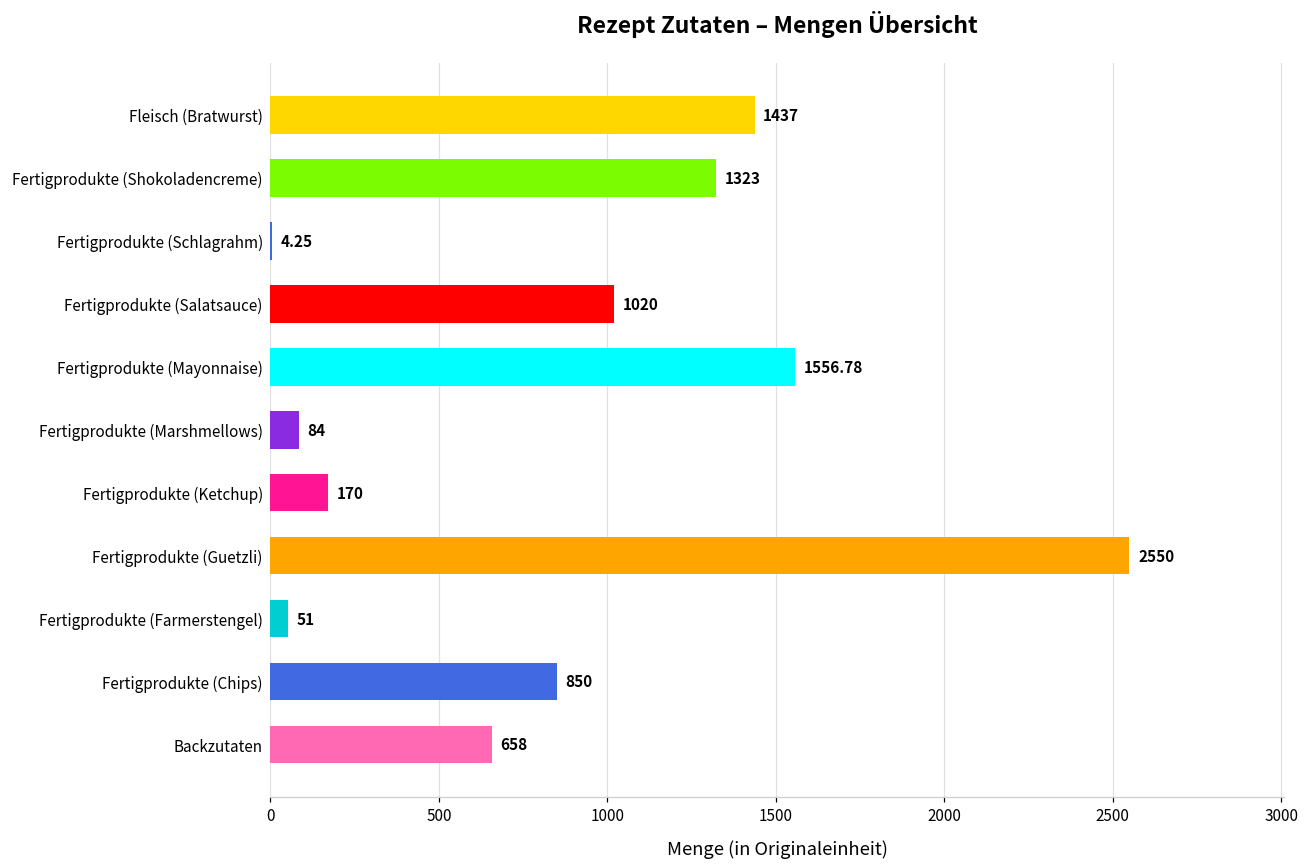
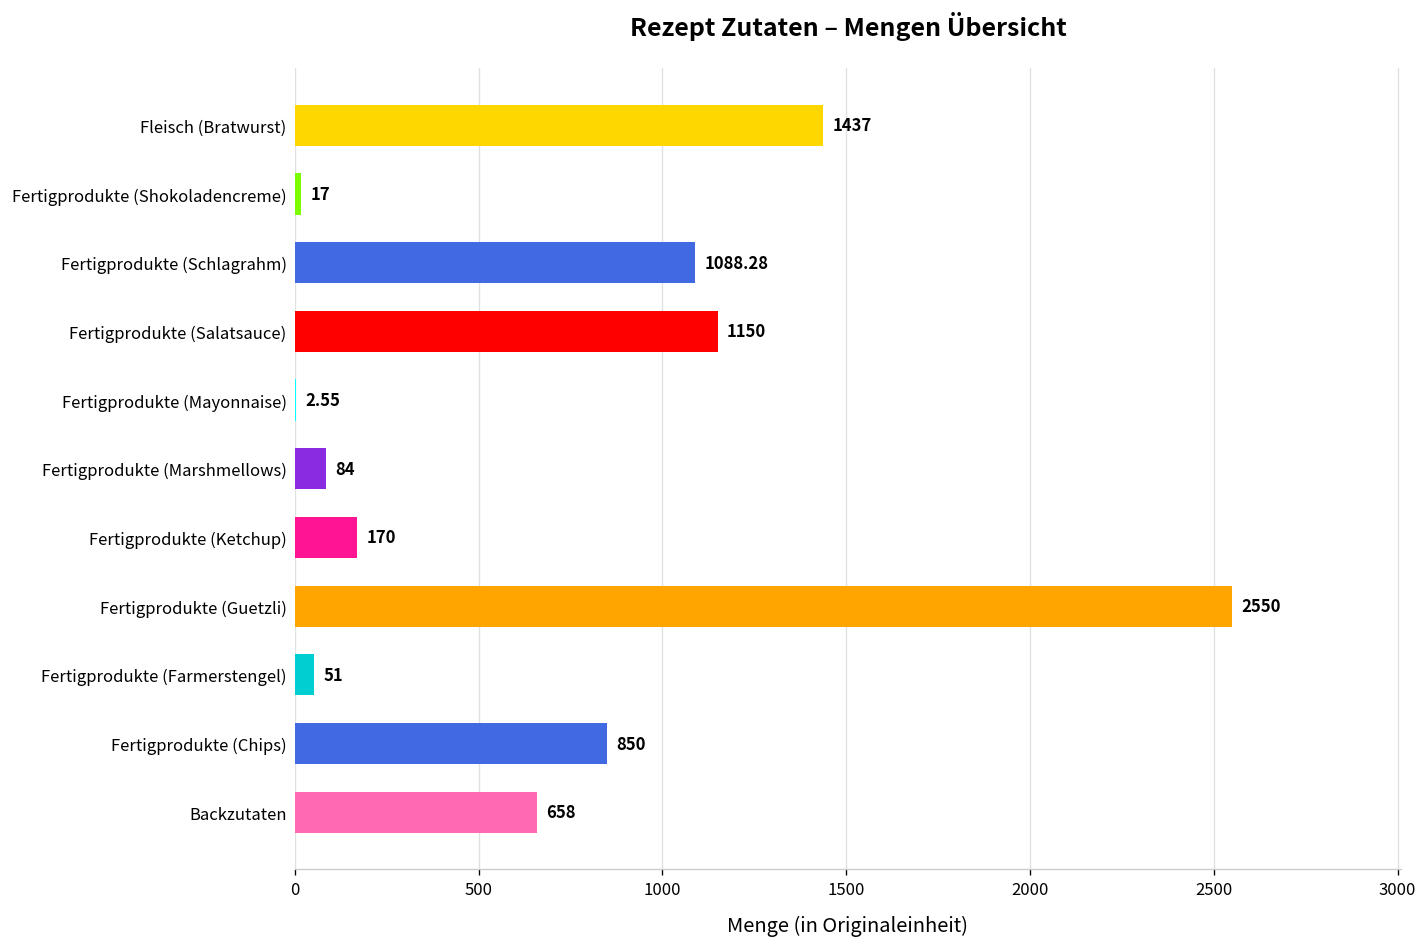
  {
    "Fleisch (Bratwurst)": 1437,
-   "Fertigprodukte (Shokoladencreme)": 1323,
-   "Fertigprodukte (Schlagrahm)": 4.25,
-   "Fertigprodukte (Salatsauce)": 1020,
-   "Fertigprodukte (Mayonnaise)": 1556.78,
+   "Fertigprodukte (Shokoladencreme)": 17,
+   "Fertigprodukte (Schlagrahm)": 1088.28,
+   "Fertigprodukte (Salatsauce)": 1150,
+   "Fertigprodukte (Mayonnaise)": 2.55,
    "Fertigprodukte (Marshmellows)": 84,
    "Fertigprodukte (Ketchup)": 170,
    "Fertigprodukte (Guetzli)": 2550,
    "Fertigprodukte (Farmerstengel)": 51,
    "Fertigprodukte (Chips)": 850,
    "Backzutaten": 658
  }
